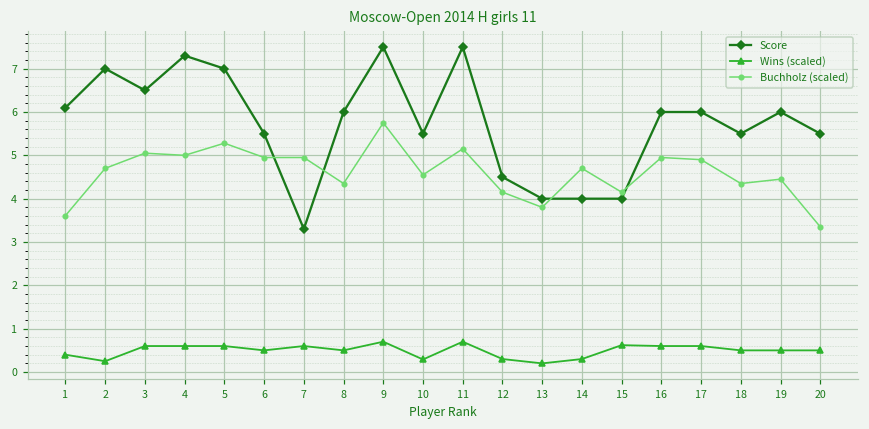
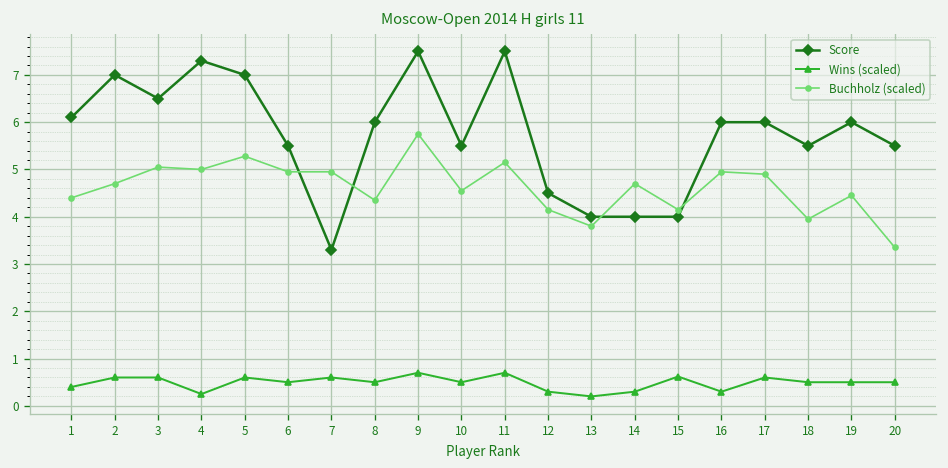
  {
    "Score": {
      "1": 6.1,
      "2": 7.0,
      "3": 6.5,
      "4": 7.3,
      "5": 7.0,
      "6": 5.5,
      "7": 3.3,
      "8": 6.0,
      "9": 7.5,
      "10": 5.5,
      "11": 7.5,
      "12": 4.5,
      "13": 4.0,
      "14": 4.0,
      "15": 4.0,
      "16": 6.0,
      "17": 6.0,
      "18": 5.5,
      "19": 6.0,
      "20": 5.5
    },
    "Wins (scaled)": {
      "1": 0.4,
-     "2": 0.3,
+     "2": 0.6,
      "3": 0.6,
-     "4": 0.6,
+     "4": 0.3,
      "5": 0.6,
      "6": 0.5,
      "7": 0.6,
      "8": 0.5,
      "9": 0.7,
-     "10": 0.3,
+     "10": 0.5,
      "11": 0.7,
      "12": 0.3,
      "13": 0.2,
      "14": 0.3,
      "15": 0.6,
-     "16": 0.6,
+     "16": 0.3,
      "17": 0.6,
      "18": 0.5,
      "19": 0.5,
      "20": 0.5
    },
    "Buchholz (scaled)": {
-     "1": 3.6,
+     "1": 4.4,
      "2": 4.7,
      "3": 5.1,
      "4": 5.0,
      "5": 5.3,
      "6": 5.0,
      "7": 5.0,
      "8": 4.4,
      "9": 5.8,
      "10": 4.6,
      "11": 5.2,
      "12": 4.2,
      "13": 3.8,
      "14": 4.7,
      "15": 4.2,
      "16": 5.0,
      "17": 4.9,
-     "18": 4.4,
+     "18": 4.0,
      "19": 4.5,
      "20": 3.4
    }
  }
